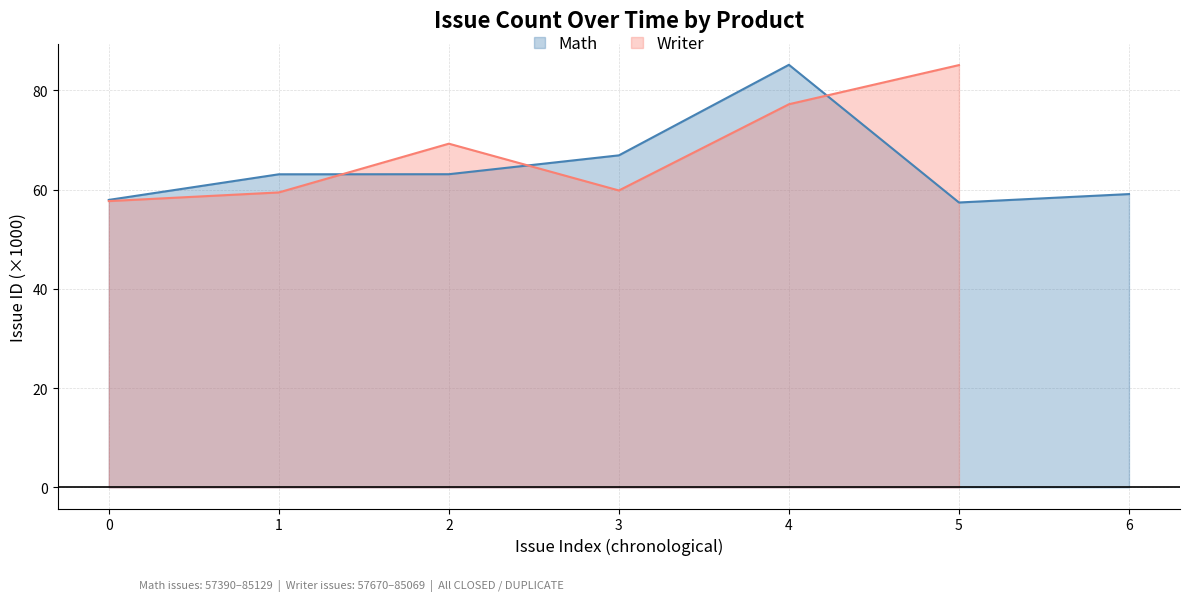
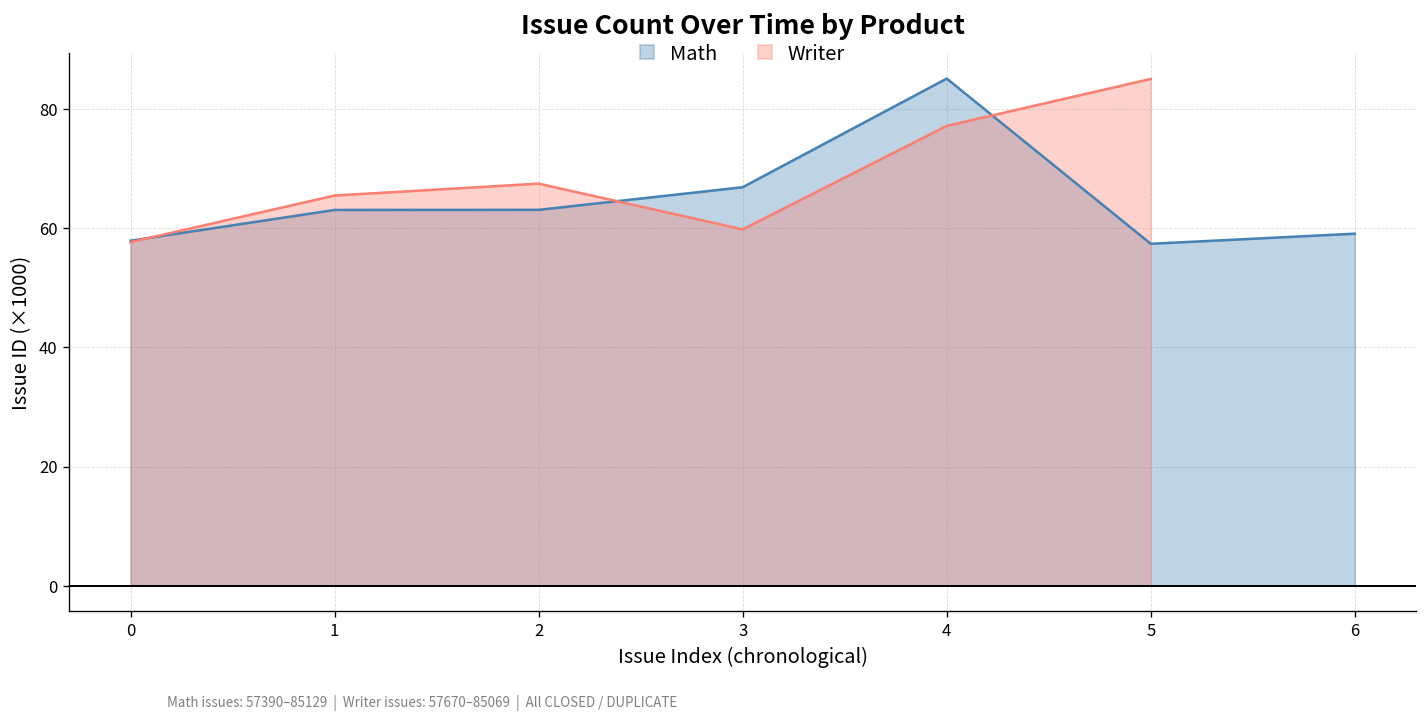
  {
    "Math": {
      "1": 63,
      "2": 63,
      "3": 67,
      "4": 85,
      "5": 57,
      "6": 59
    },
    "Writer": {
-     "1": 59,
-     "2": 69,
+     "1": 65,
+     "2": 67,
      "3": 60,
      "4": 77,
      "5": 85
    }
  }
